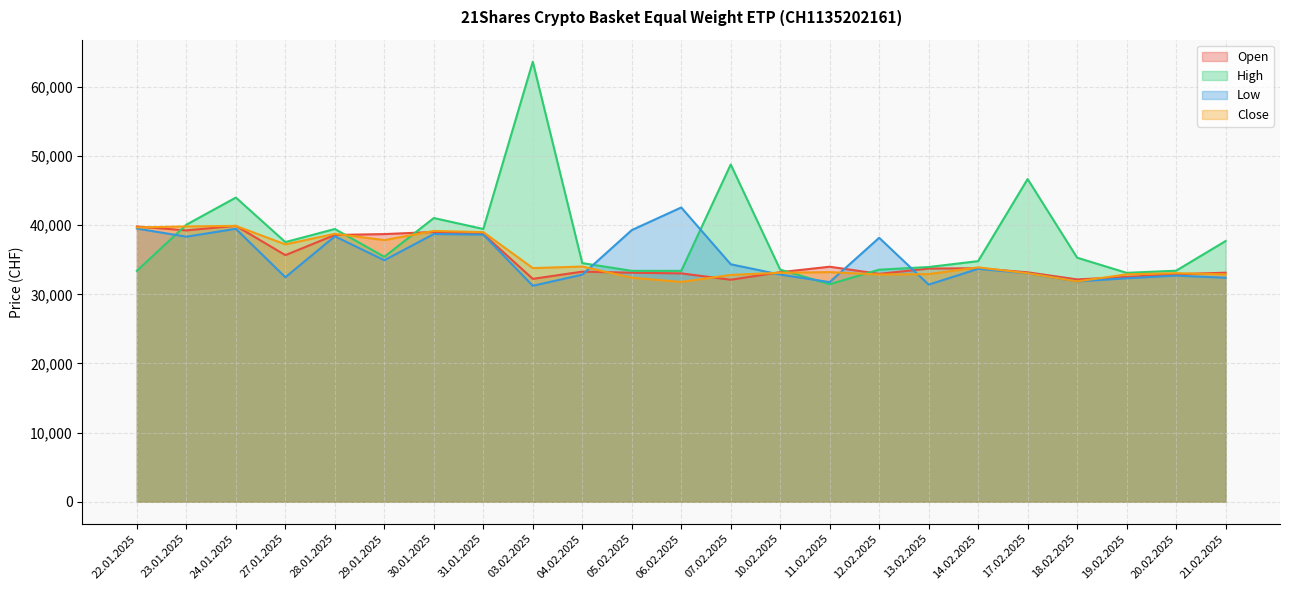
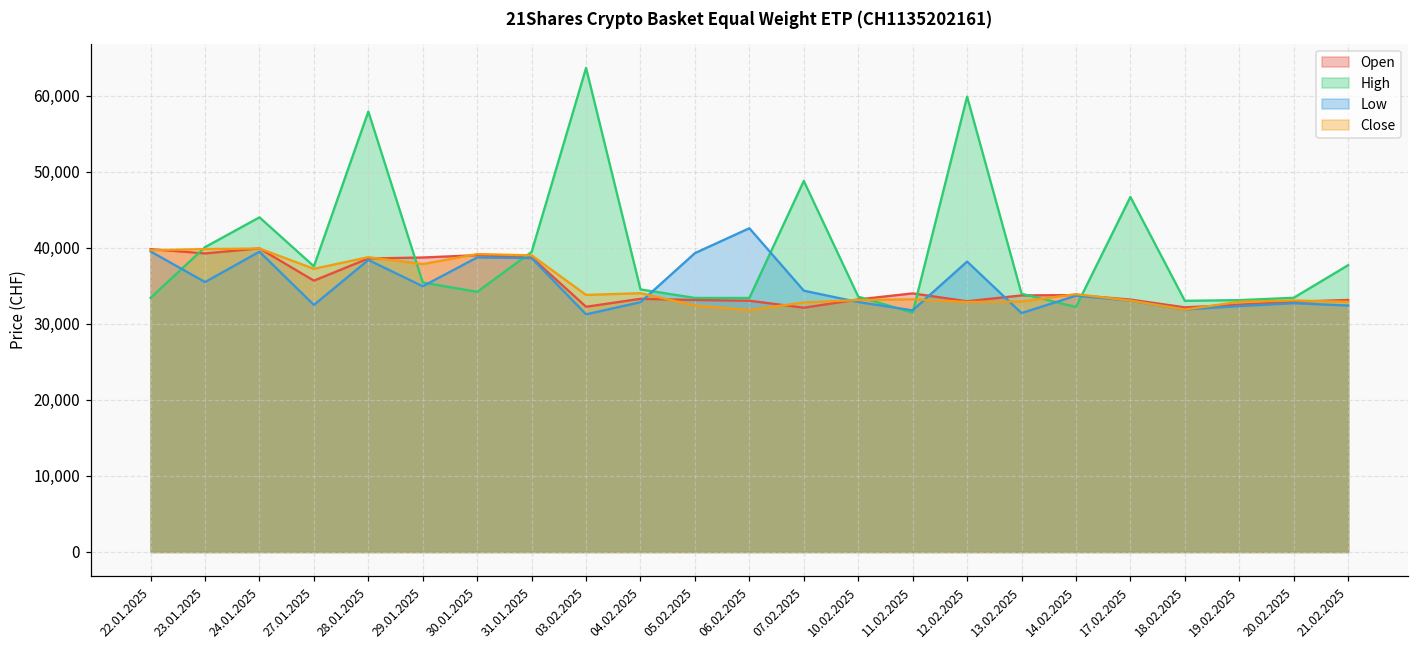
  {
    "High": {
      "22.01.2025": "33,000",
      "24.01.2025": "44,000",
-     "28.01.2025": "39,000",
+     "28.01.2025": "58,000",
      "29.01.2025": "35,000",
-     "30.01.2025": "41,000",
+     "30.01.2025": "34,000",
      "31.01.2025": "39,000",
      "03.02.2025": "64,000",
      "04.02.2025": "35,000",
      "07.02.2025": "49,000",
      "10.02.2025": "34,000",
-     "12.02.2025": "34,000",
-     "14.02.2025": "35,000",
+     "12.02.2025": "60,000",
+     "14.02.2025": "32,000",
      "17.02.2025": "47,000",
-     "18.02.2025": "35,000",
+     "18.02.2025": "33,000",
      "21.02.2025": "38,000"
    },
    "Low": {
-     "23.01.2025": "38,000",
+     "23.01.2025": "35,000",
      "24.01.2025": "39,000",
      "27.01.2025": "32,000",
      "29.01.2025": "35,000",
      "03.02.2025": "31,000",
      "04.02.2025": "33,000",
      "05.02.2025": "39,000",
      "06.02.2025": "43,000",
      "07.02.2025": "34,000",
      "12.02.2025": "38,000",
      "13.02.2025": "31,000",
      "21.02.2025": "32,000"
    }
  }
